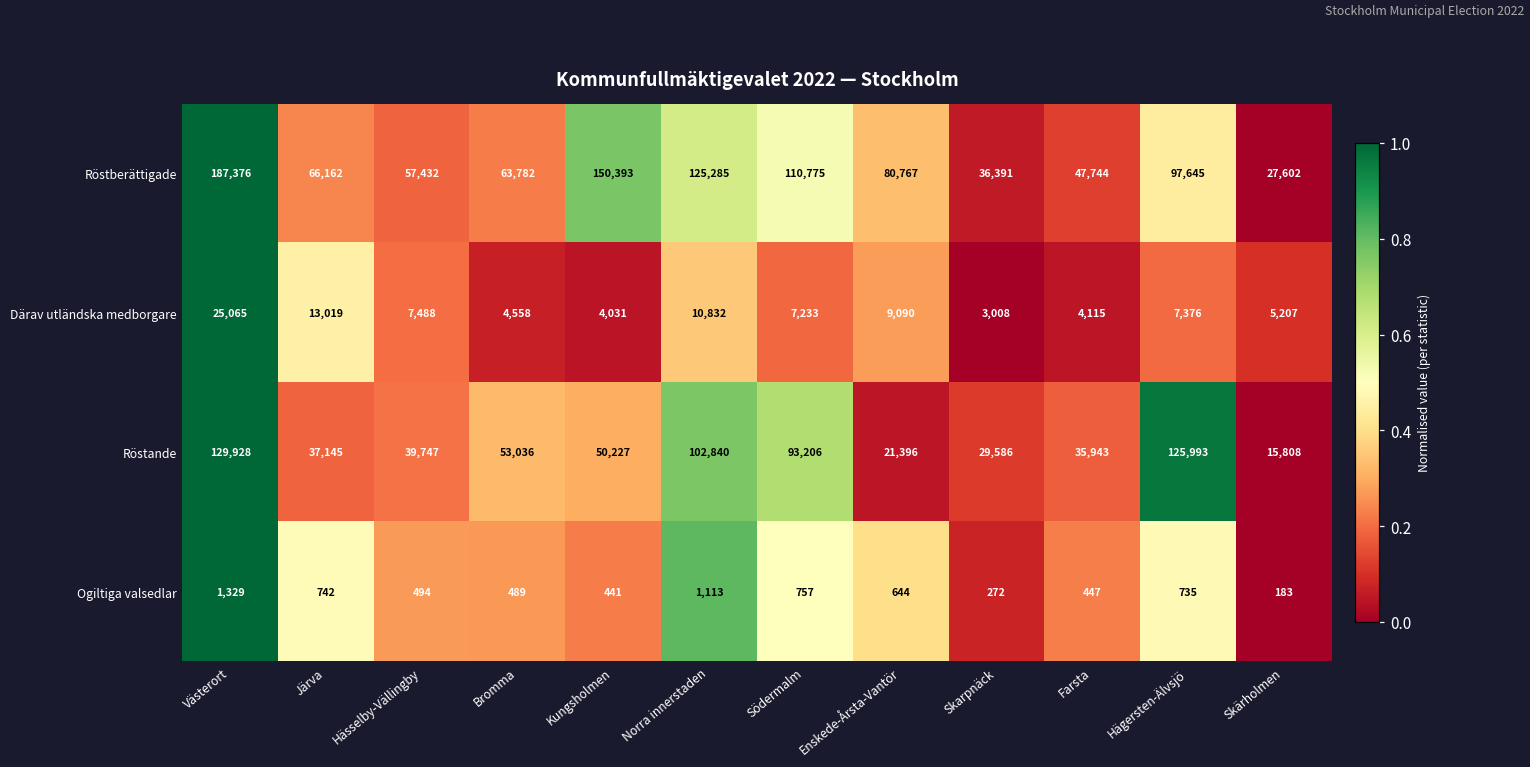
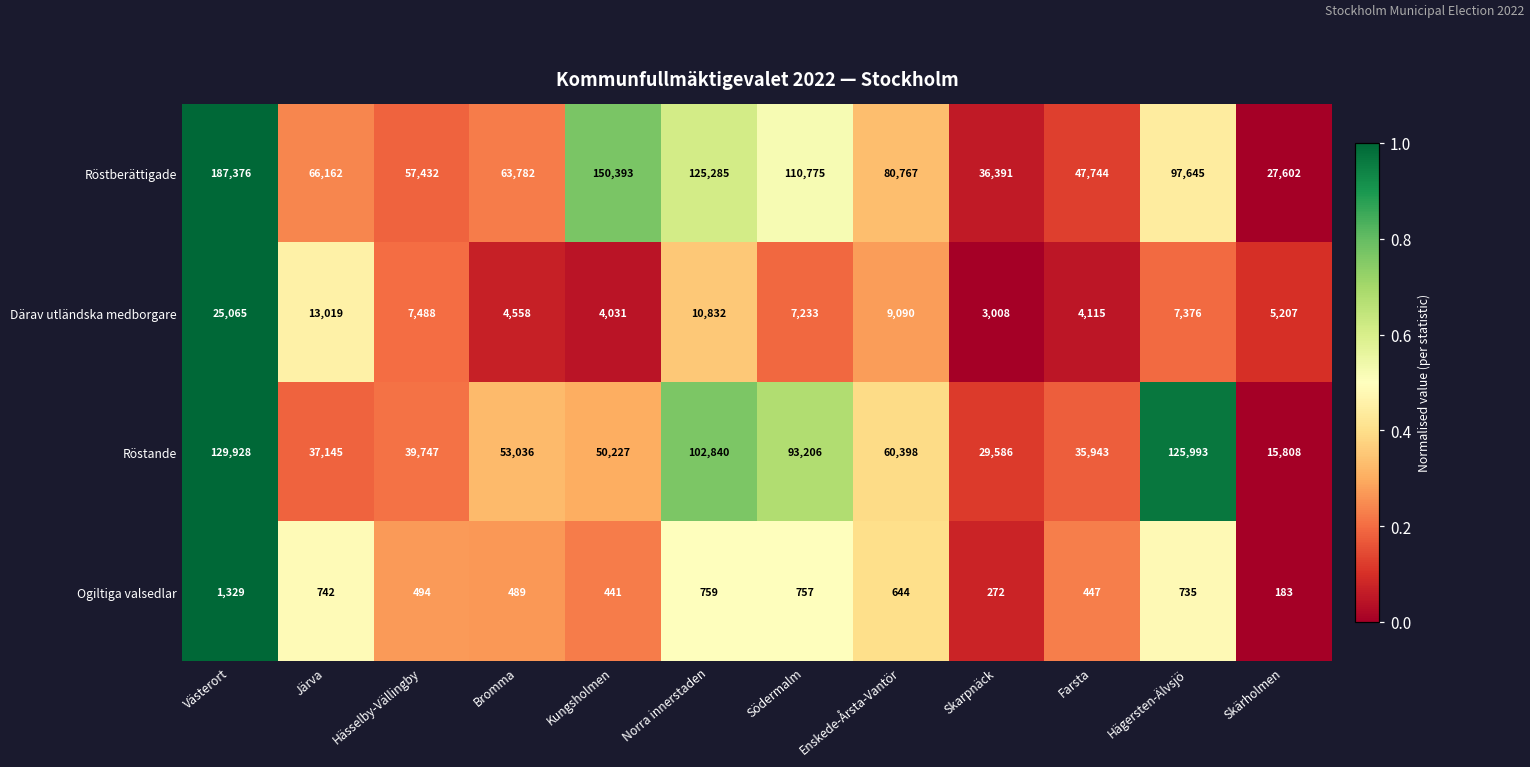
  {
    "Röstberättigade": {
      "Västerort": "187,376",
      "Järva": "66,162",
      "Hässelby-Vällingby": "57,432",
      "Bromma": "63,782",
      "Kungsholmen": "150,393",
      "Norra innerstaden": "125,285",
      "Södermalm": "110,775",
      "Enskede-Årsta-Vantör": "80,767",
      "Skarpnäck": "36,391",
      "Farsta": "47,744",
      "Hägersten-Älvsjö": "97,645",
      "Skärholmen": "27,602"
    },
    "Därav utländska medborgare": {
      "Västerort": "25,065",
      "Järva": "13,019",
      "Hässelby-Vällingby": "7,488",
      "Bromma": "4,558",
      "Kungsholmen": "4,031",
      "Norra innerstaden": "10,832",
      "Södermalm": "7,233",
      "Enskede-Årsta-Vantör": "9,090",
      "Skarpnäck": "3,008",
      "Farsta": "4,115",
      "Hägersten-Älvsjö": "7,376",
      "Skärholmen": "5,207"
    },
    "Röstande": {
      "Västerort": "129,928",
      "Järva": "37,145",
      "Hässelby-Vällingby": "39,747",
      "Bromma": "53,036",
      "Kungsholmen": "50,227",
      "Norra innerstaden": "102,840",
      "Södermalm": "93,206",
-     "Enskede-Årsta-Vantör": "21,396",
+     "Enskede-Årsta-Vantör": "60,398",
      "Skarpnäck": "29,586",
      "Farsta": "35,943",
      "Hägersten-Älvsjö": "125,993",
      "Skärholmen": "15,808"
    },
    "Ogiltiga valsedlar": {
      "Västerort": "1,329",
      "Järva": "742",
      "Hässelby-Vällingby": "494",
      "Bromma": "489",
      "Kungsholmen": "441",
-     "Norra innerstaden": "1,113",
+     "Norra innerstaden": "759",
      "Södermalm": "757",
      "Enskede-Årsta-Vantör": "644",
      "Skarpnäck": "272",
      "Farsta": "447",
      "Hägersten-Älvsjö": "735",
      "Skärholmen": "183"
    }
  }
